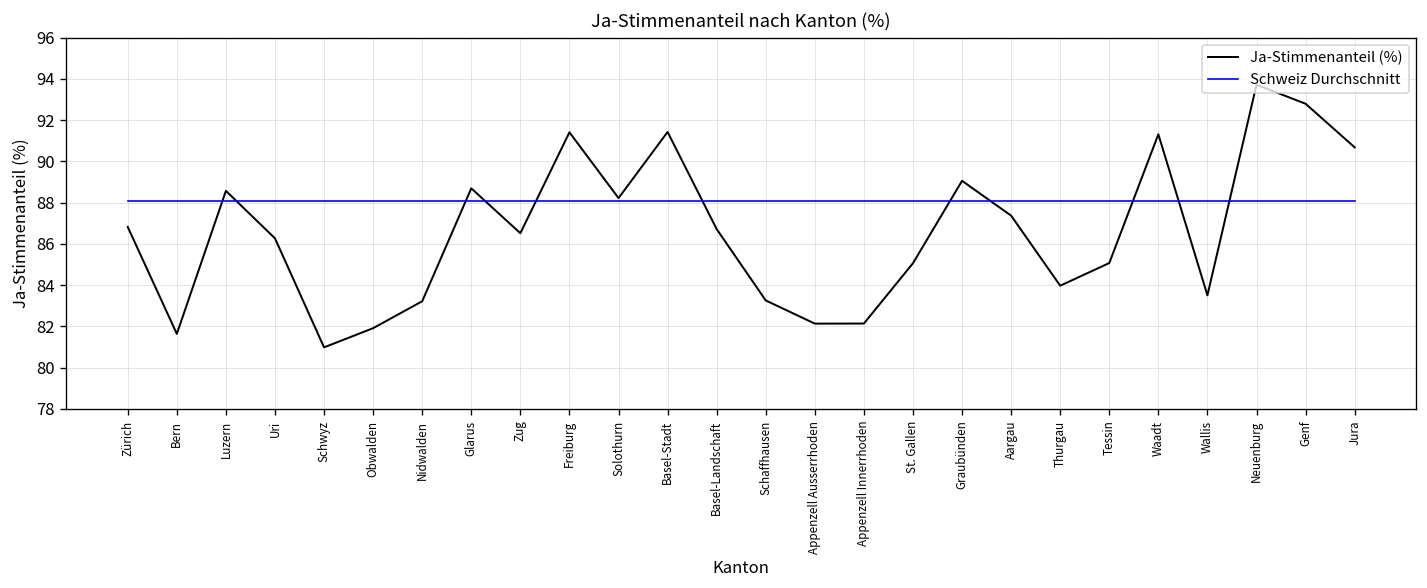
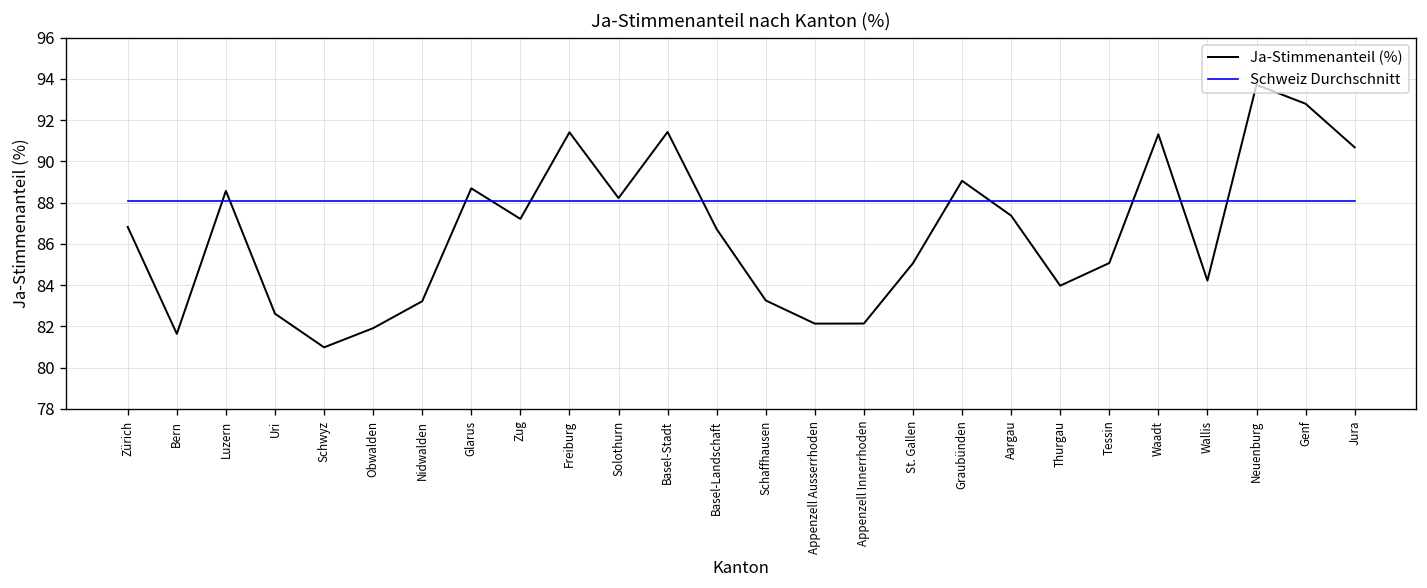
  {
    "Ja-Stimmenanteil (%)": {
      "Zürich": 86.8,
      "Bern": 81.6,
      "Luzern": 88.6,
-     "Uri": 86.3,
+     "Uri": 82.6,
      "Schwyz": 81.0,
      "Obwalden": 81.9,
      "Nidwalden": 83.2,
      "Glarus": 88.7,
-     "Zug": 86.5,
+     "Zug": 87.2,
      "Freiburg": 91.4,
      "Basel-Stadt": 91.4,
      "Basel-Landschaft": 86.7,
      "Schaffhausen": 83.3,
      "Appenzell Ausserrhoden": 82.1,
      "Appenzell Innerrhoden": 82.1,
      "St. Gallen": 85.1,
      "Graubünden": 89.1,
      "Aargau": 87.4,
      "Thurgau": 84.0,
      "Tessin": 85.1,
      "Waadt": 91.3,
-     "Wallis": 83.5,
+     "Wallis": 84.2,
      "Genf": 92.8,
      "Jura": 90.7
    },
    "Schweiz Durchschnitt": {
      "Zürich": 88.1,
      "Bern": 88.1,
      "Luzern": 88.1,
      "Uri": 88.1,
      "Schwyz": 88.1,
      "Obwalden": 88.1,
      "Nidwalden": 88.1,
      "Glarus": 88.1,
      "Zug": 88.1,
      "Freiburg": 88.1,
      "Basel-Stadt": 88.1,
      "Basel-Landschaft": 88.1,
      "Schaffhausen": 88.1,
      "Appenzell Ausserrhoden": 88.1,
      "Appenzell Innerrhoden": 88.1,
      "St. Gallen": 88.1,
      "Graubünden": 88.1,
      "Aargau": 88.1,
      "Thurgau": 88.1,
      "Tessin": 88.1,
      "Waadt": 88.1,
      "Wallis": 88.1,
      "Neuenburg": 88.1,
      "Genf": 88.1,
      "Jura": 88.1
    }
  }
